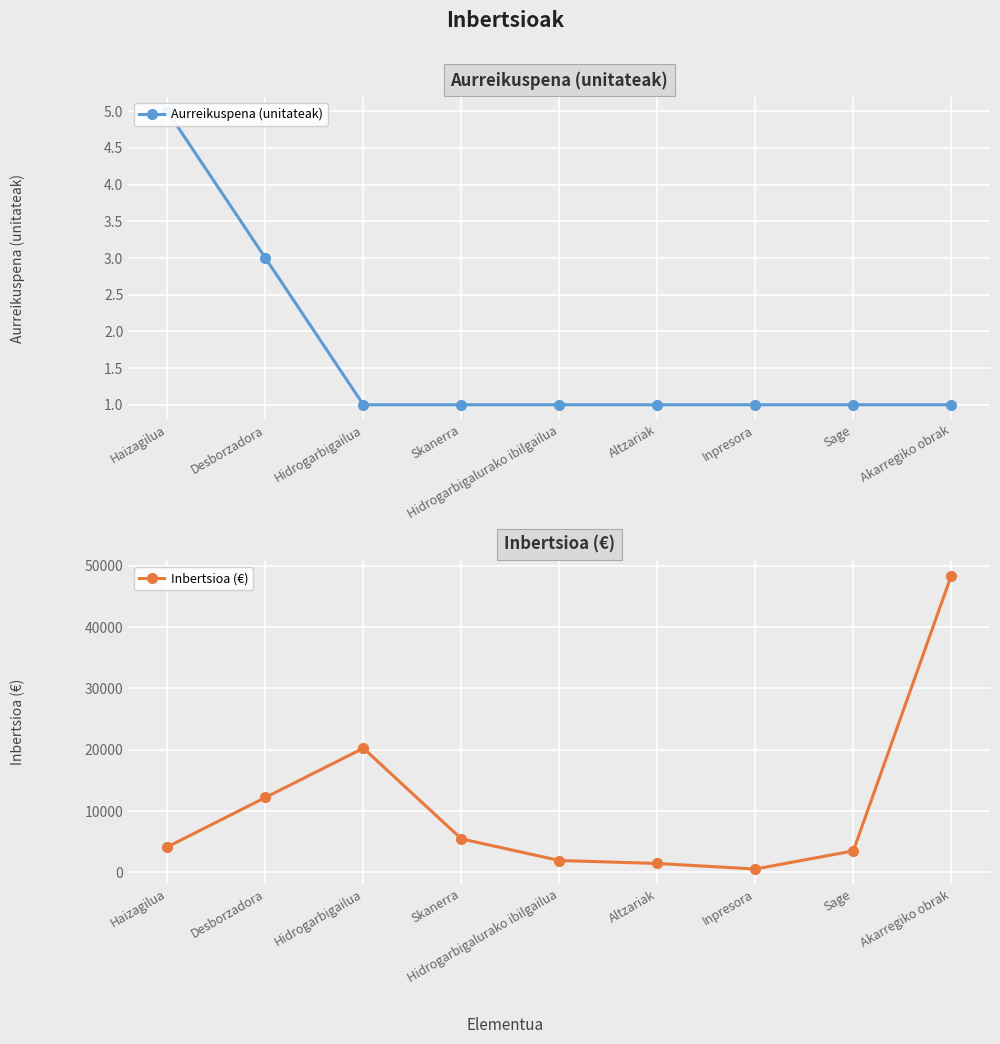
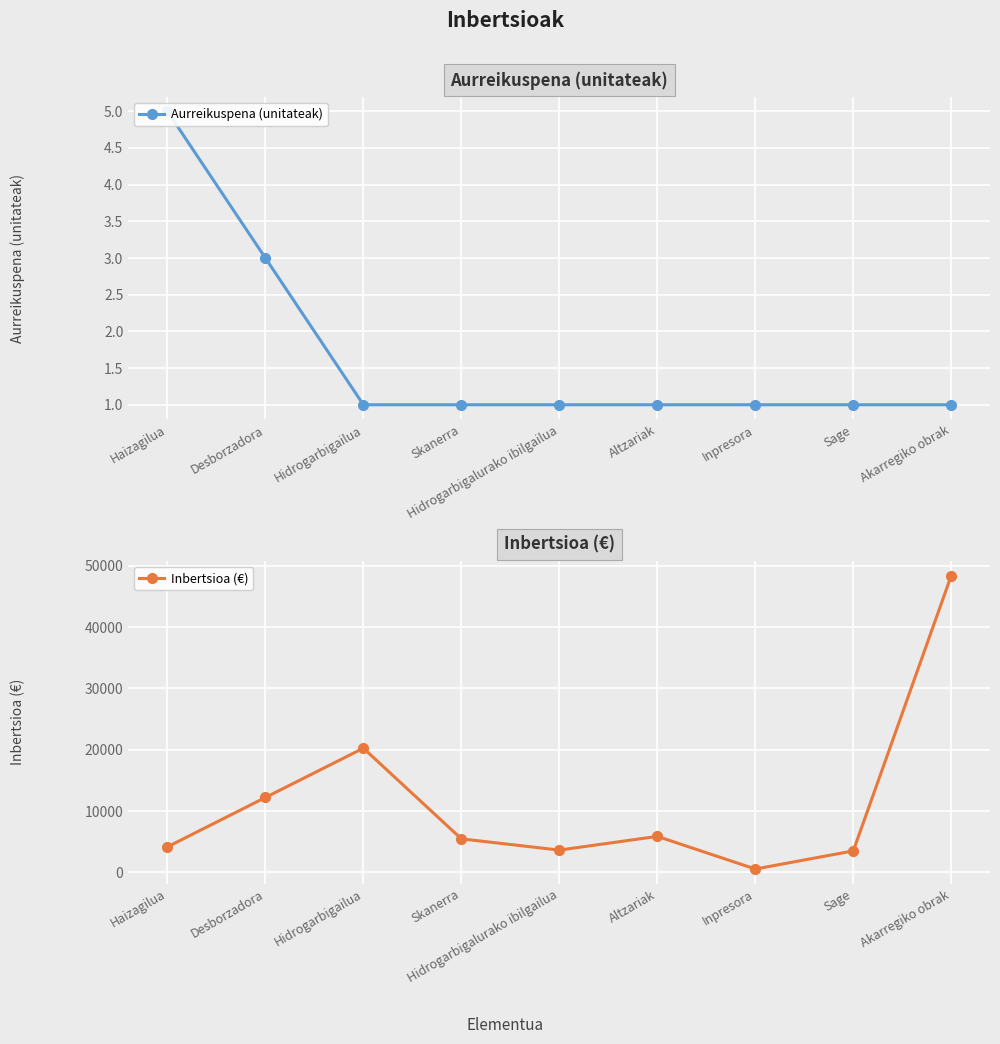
  {
    "Aurreikuspena (unitateak)": {
      "Desborzadora": 3.0,
      "Hidrogarbigailua": 1.0,
      "Skanerra": 1.0,
      "Hidrogarbigalurako ibilgailua": 1.0,
      "Altzariak": 1.0,
      "Inpresora": 1.0,
      "Sage": 1.0,
      "Akarregiko obrak": 1.0
    },
    "Inbertsioa (€)": {
      "Haizagilua": 4000,
      "Desborzadora": 12000,
      "Hidrogarbigailua": 20000,
      "Skanerra": 5000,
-     "Hidrogarbigalurako ibilgailua": 2000,
-     "Altzariak": 1000,
+     "Hidrogarbigalurako ibilgailua": 4000,
+     "Altzariak": 6000,
      "Inpresora": 1000,
      "Sage": 3000,
      "Akarregiko obrak": 48000
    }
  }
